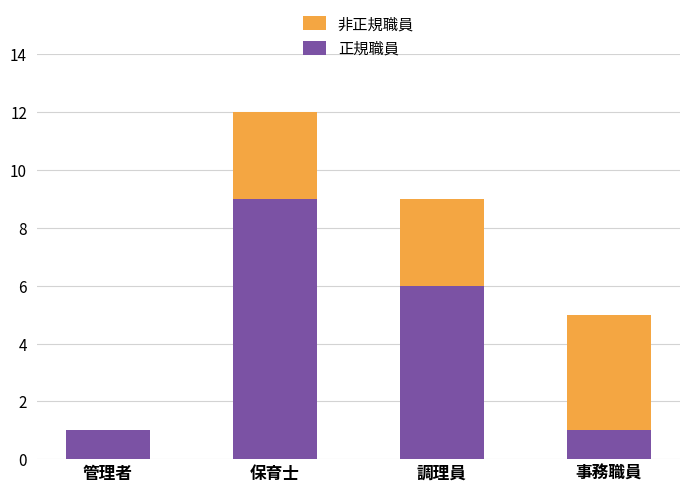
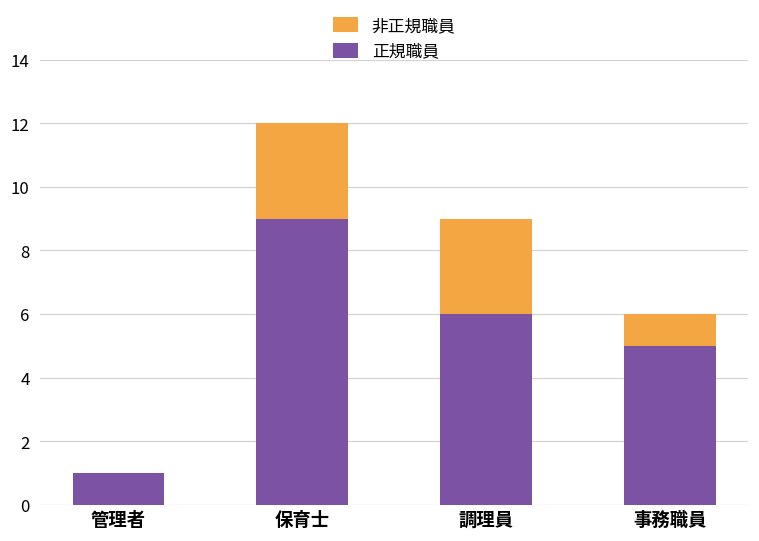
  {
    "正規職員": {
      "管理者": 1,
      "保育士": 9,
      "調理員": 6,
-     "事務職員": 1
+     "事務職員": 5
    },
    "非正規職員": {
      "管理者": 0,
      "保育士": 3,
      "調理員": 3,
-     "事務職員": 4
+     "事務職員": 1
    }
  }
